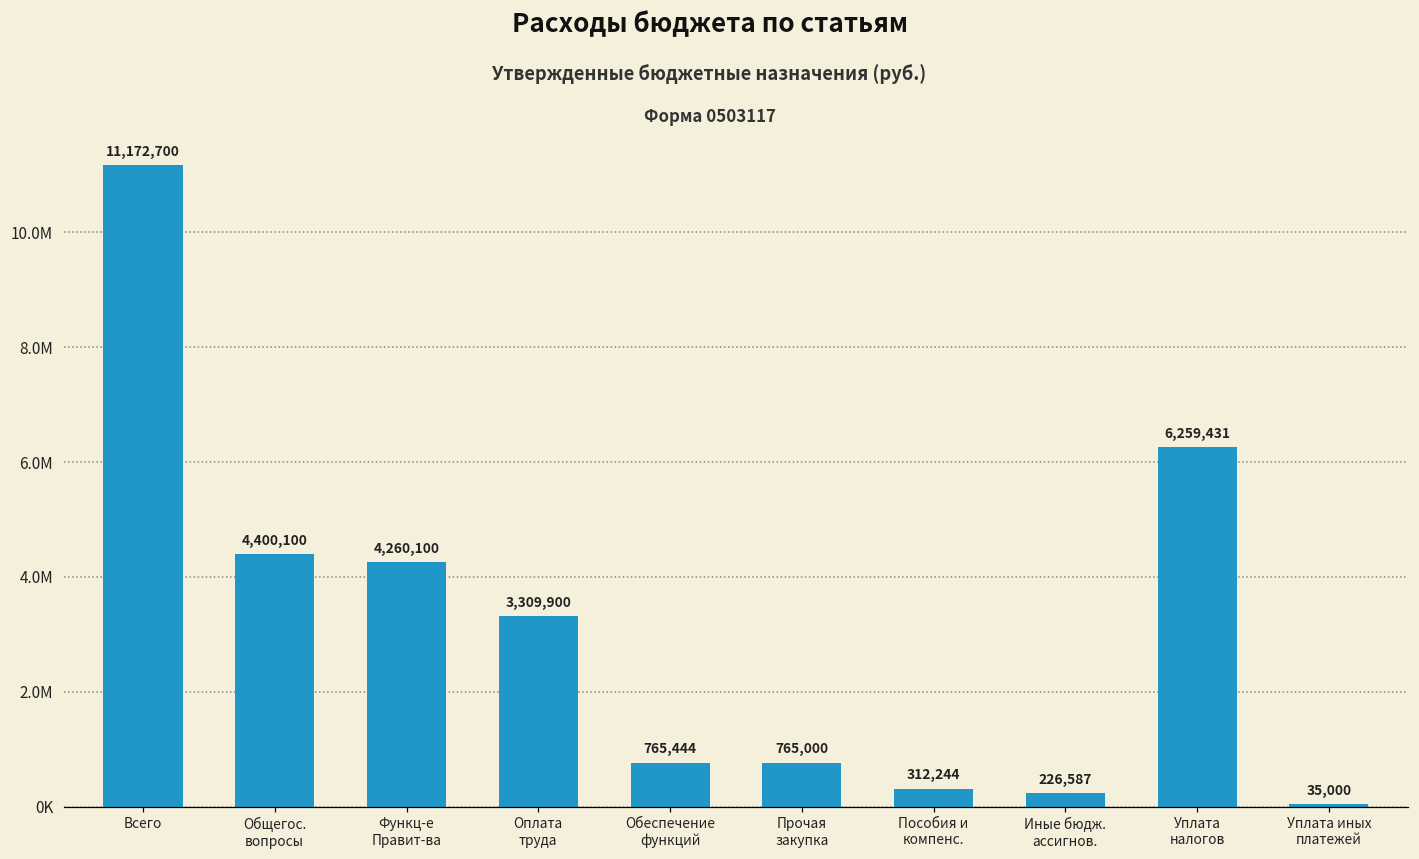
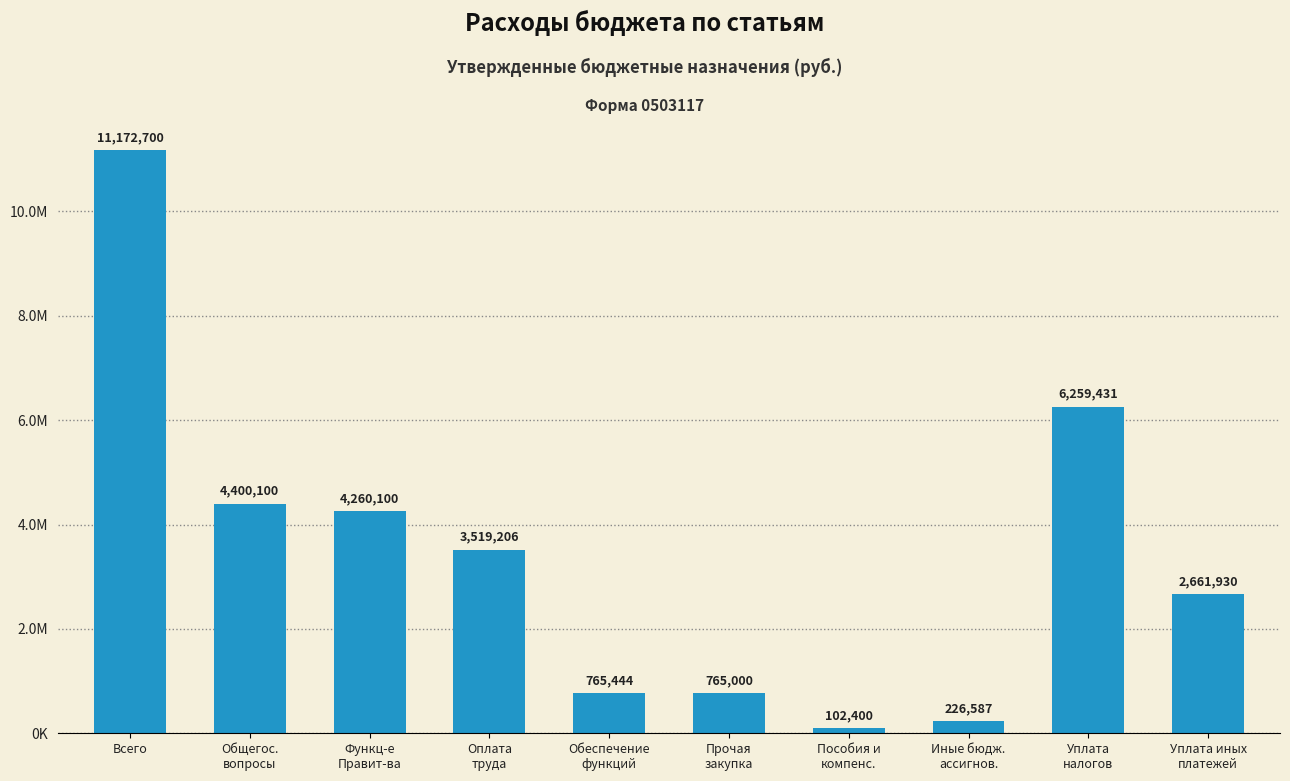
  {
    "Всего": "11,172,700",
    "Общегос. вопросы": "4,400,100",
    "Функц-е Правит-ва": "4,260,100",
-   "Оплата труда": "3,309,900",
+   "Оплата труда": "3,519,206",
    "Обеспечение функций": "765,444",
    "Прочая закупка": "765,000",
-   "Пособия и компенс.": "312,244",
+   "Пособия и компенс.": "102,400",
    "Иные бюдж. ассигнов.": "226,587",
    "Уплата налогов": "6,259,431",
-   "Уплата иных платежей": "35,000"
+   "Уплата иных платежей": "2,661,930"
  }
